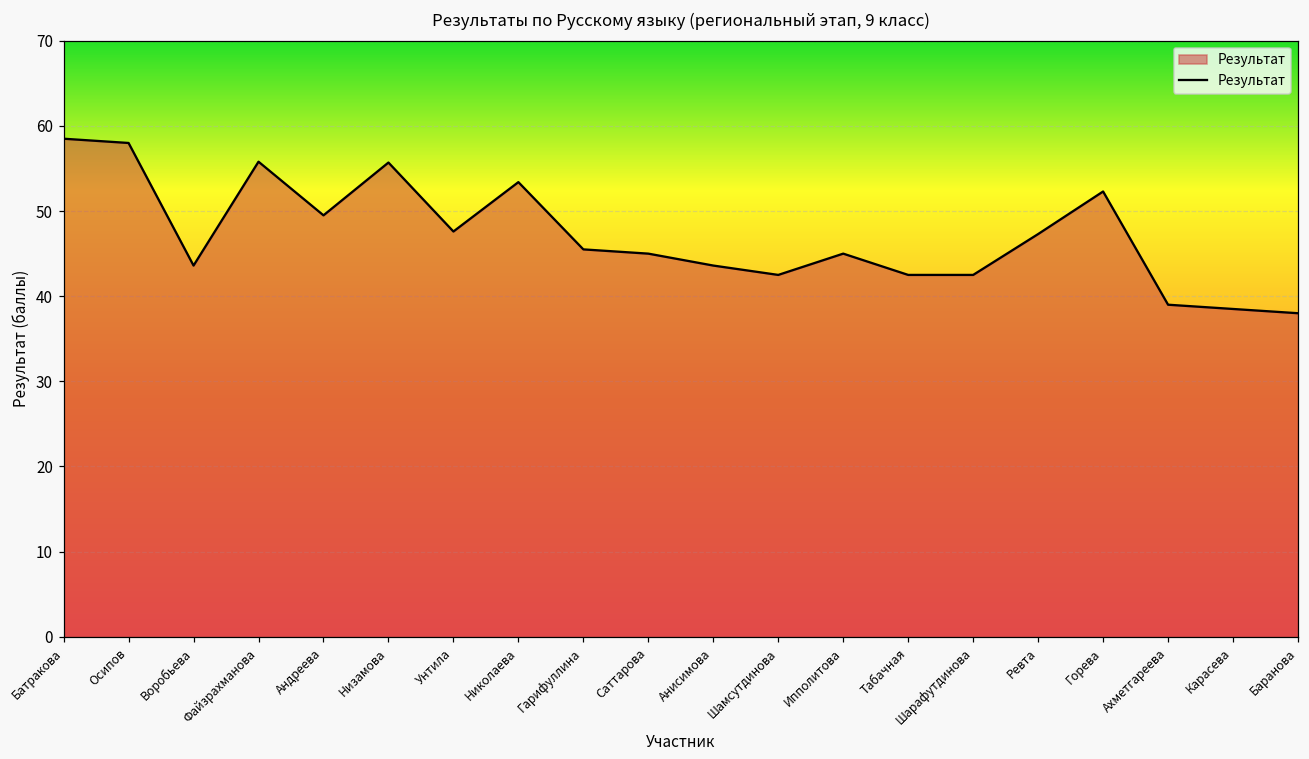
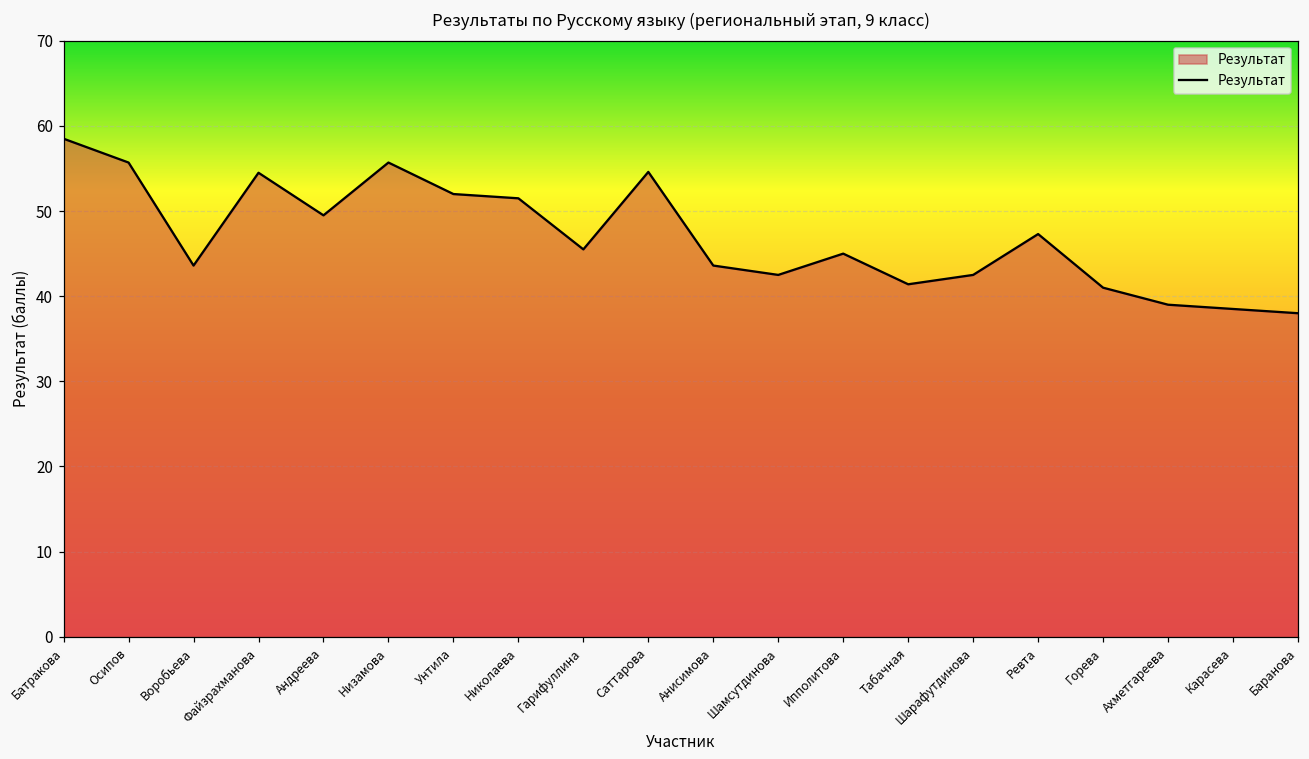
  {
    "Батракова": 59,
-   "Осипов": 58,
+   "Осипов": 56,
    "Воробьева": 44,
-   "Файзрахманова": 56,
+   "Файзрахманова": 55,
    "Андреева": 50,
    "Низамова": 56,
-   "Унтила": 48,
-   "Николаева": 53,
+   "Унтила": 52,
+   "Николаева": 52,
    "Гарифуллина": 46,
-   "Саттарова": 45,
+   "Саттарова": 55,
    "Анисимова": 44,
    "Шамсутдинова": 43,
    "Ипполитова": 45,
-   "Табачная": 43,
+   "Табачная": 41,
    "Шарафутдинова": 43,
    "Ревта": 47,
-   "Горева": 52,
+   "Горева": 41,
    "Ахметгареева": 39,
    "Карасева": 39,
    "Баранова": 38
  }
